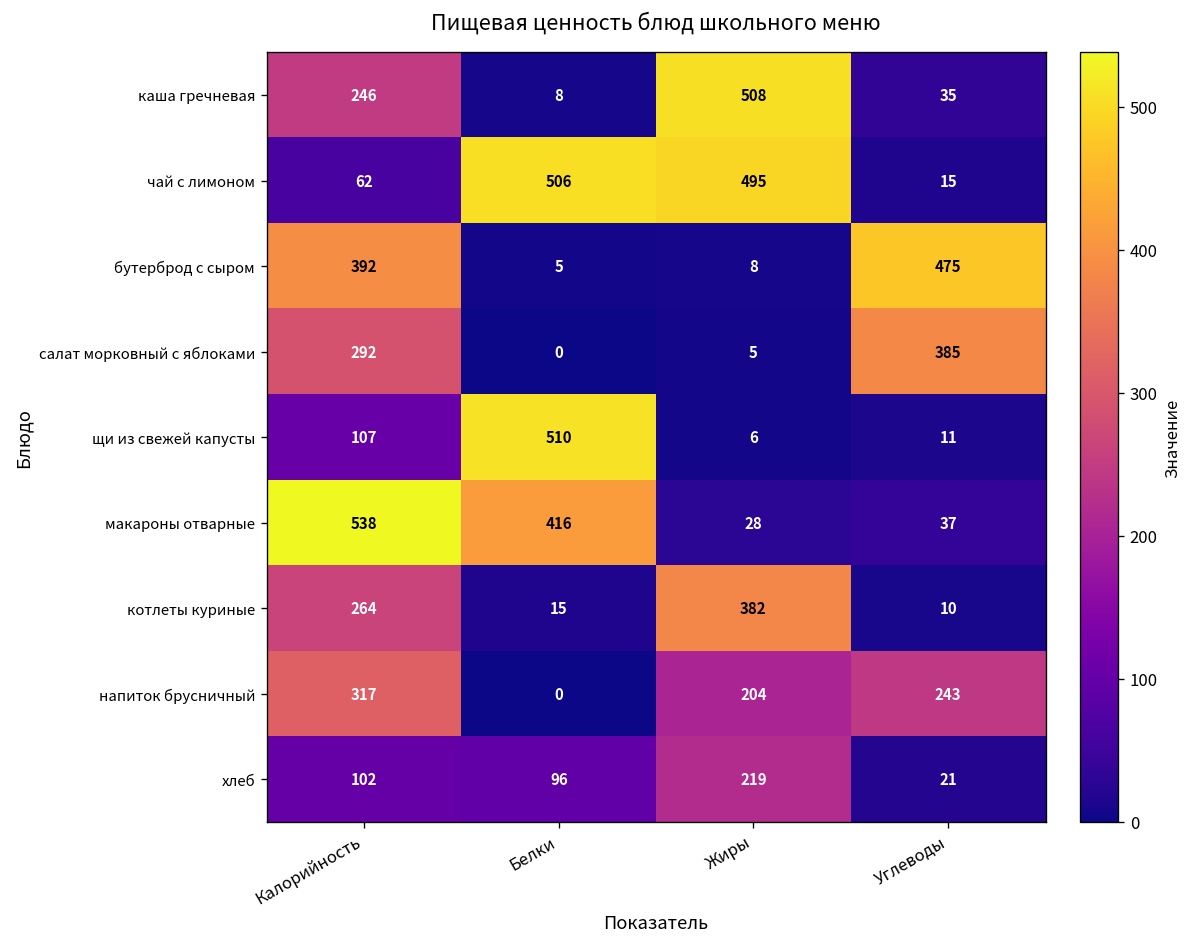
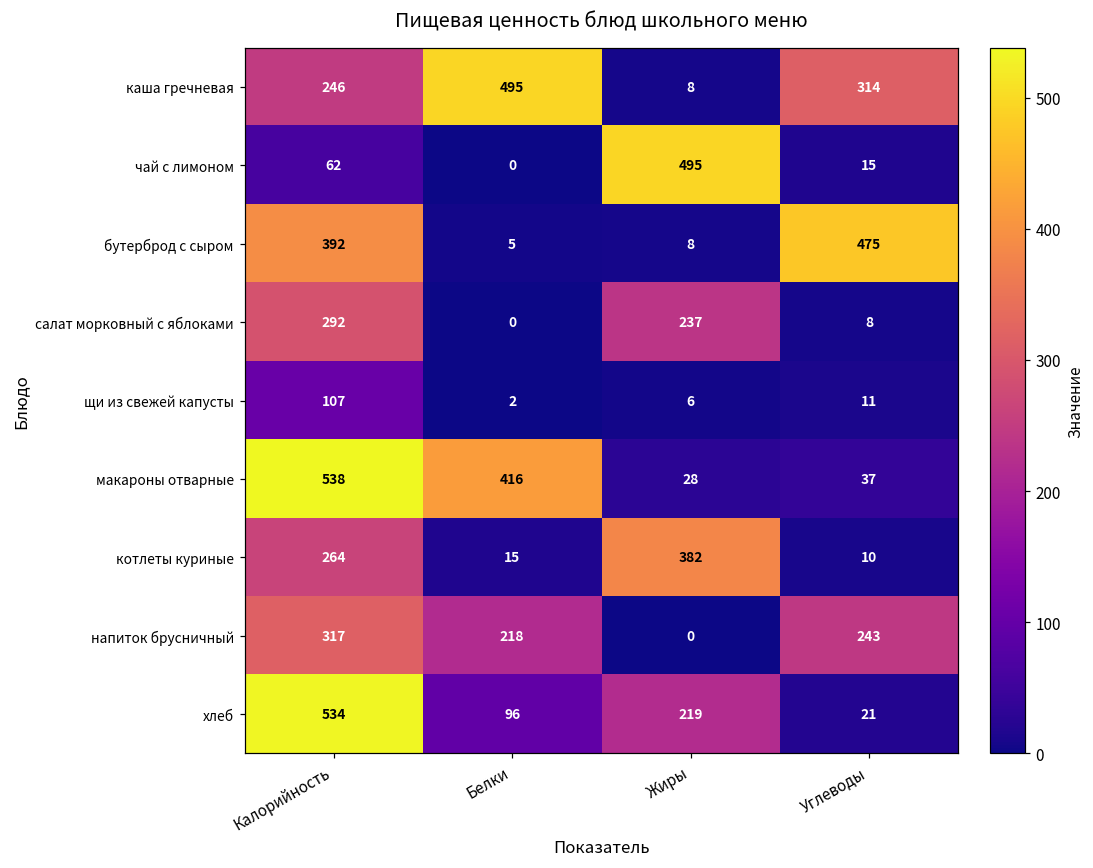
  {
    "каша гречневая": {
      "Калорийность": 246,
-     "Белки": 8,
-     "Жиры": 508,
-     "Углеводы": 35
+     "Белки": 495,
+     "Жиры": 8,
+     "Углеводы": 314
    },
    "чай с лимоном": {
      "Калорийность": 62,
-     "Белки": 506,
+     "Белки": 0,
      "Жиры": 495,
      "Углеводы": 15
    },
    "бутерброд с сыром": {
      "Калорийность": 392,
      "Белки": 5,
      "Жиры": 8,
      "Углеводы": 475
    },
    "салат морковный с яблоками": {
      "Калорийность": 292,
      "Белки": 0,
-     "Жиры": 5,
-     "Углеводы": 385
+     "Жиры": 237,
+     "Углеводы": 8
    },
    "щи из свежей капусты": {
      "Калорийность": 107,
-     "Белки": 510,
+     "Белки": 2,
      "Жиры": 6,
      "Углеводы": 11
    },
    "макароны отварные": {
      "Калорийность": 538,
      "Белки": 416,
      "Жиры": 28,
      "Углеводы": 37
    },
    "котлеты куриные": {
      "Калорийность": 264,
      "Белки": 15,
      "Жиры": 382,
      "Углеводы": 10
    },
    "напиток брусничный": {
      "Калорийность": 317,
-     "Белки": 0,
-     "Жиры": 204,
+     "Белки": 218,
+     "Жиры": 0,
      "Углеводы": 243
    },
    "хлеб": {
-     "Калорийность": 102,
+     "Калорийность": 534,
      "Белки": 96,
      "Жиры": 219,
      "Углеводы": 21
    }
  }
